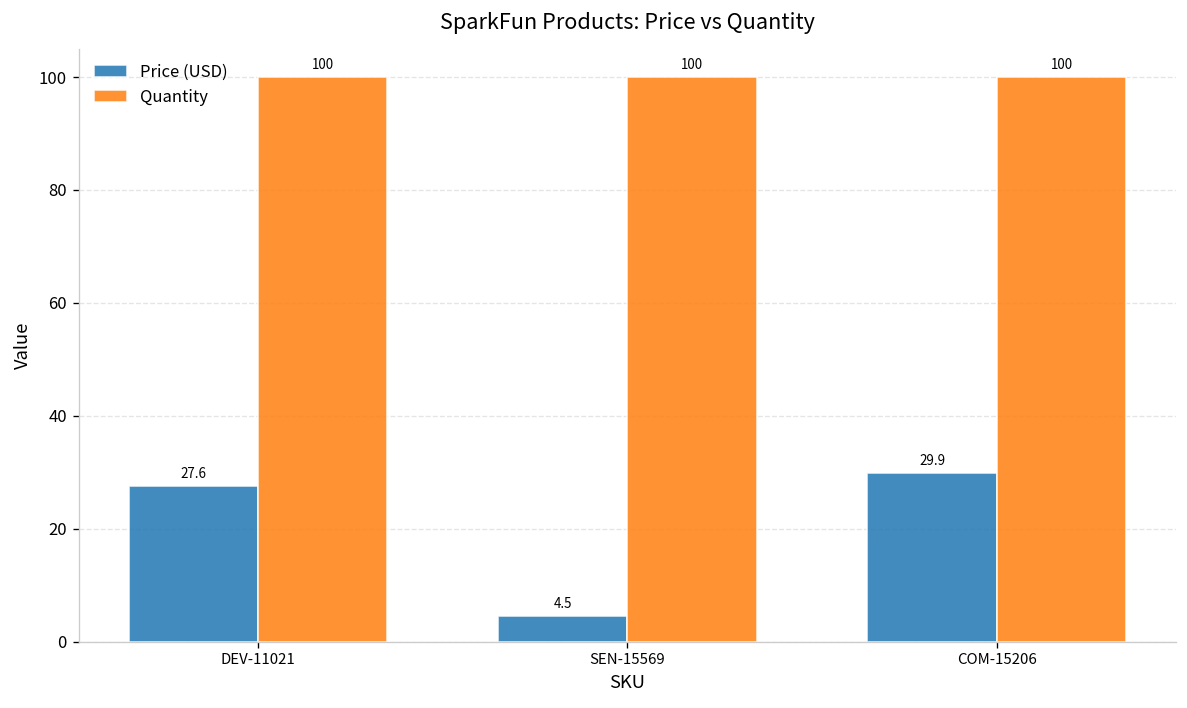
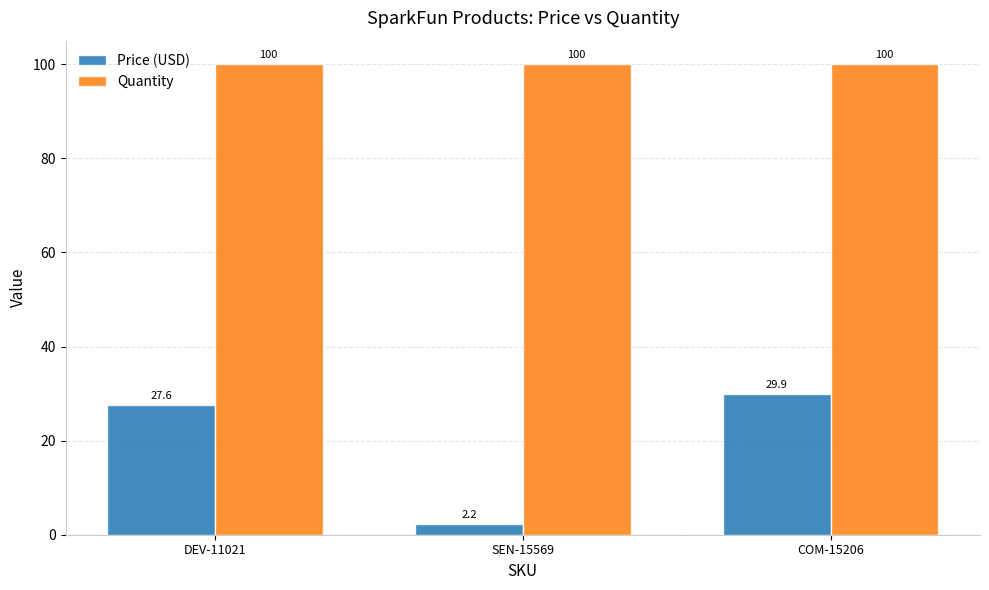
  {
    "Price (USD)": {
      "DEV-11021": 27.6,
-     "SEN-15569": 4.5,
+     "SEN-15569": 2.2,
      "COM-15206": 29.9
    },
    "Quantity": {
      "DEV-11021": 100,
      "SEN-15569": 100,
      "COM-15206": 100
    }
  }
